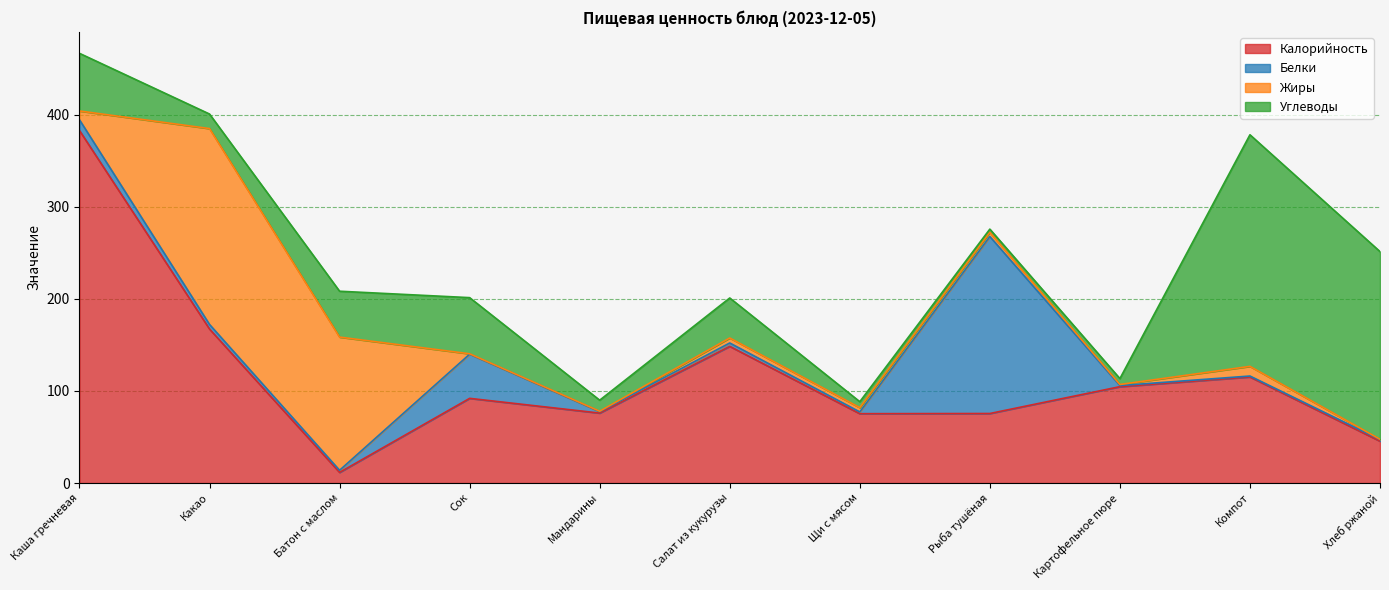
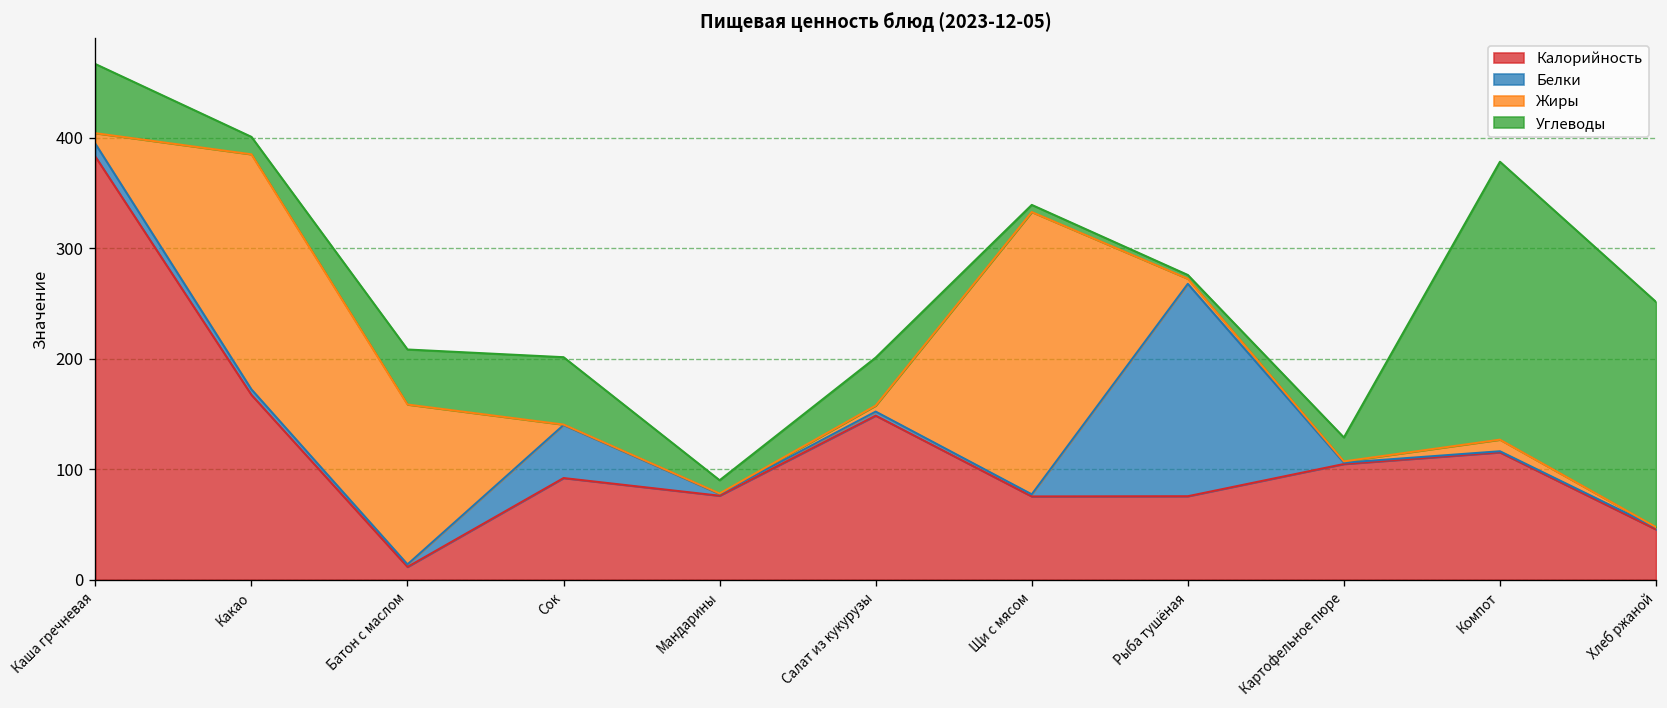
  {
    "Калорийность": {
      "Каша гречневая": 380,
      "Какао": 170,
      "Сок": 90,
      "Салат из кукурузы": 150,
      "Рыба тушёная": 80
    },
    "Белки": {
      "Каша гречневая": 10,
      "Какао": 0,
      "Салат из кукурузы": 0,
      "Рыба тушёная": 190
    },
    "Жиры": {
      "Каша гречневая": 10,
      "Какао": 210,
      "Батон с маслом": 140,
      "Салат из кукурузы": 10,
-     "Щи с мясом": 0,
+     "Щи с мясом": 260,
      "Рыба тушёная": 0,
      "Компот": 10
    },
    "Углеводы": {
      "Каша гречневая": 60,
      "Какао": 20,
      "Батон с маслом": 50,
      "Сок": 60,
      "Мандарины": 10,
      "Салат из кукурузы": 40,
      "Щи с мясом": 10,
      "Рыба тушёная": 0,
-     "Картофельное пюре": 10,
+     "Картофельное пюре": 20,
      "Компот": 250,
      "Хлеб ржаной": 200
    }
  }
